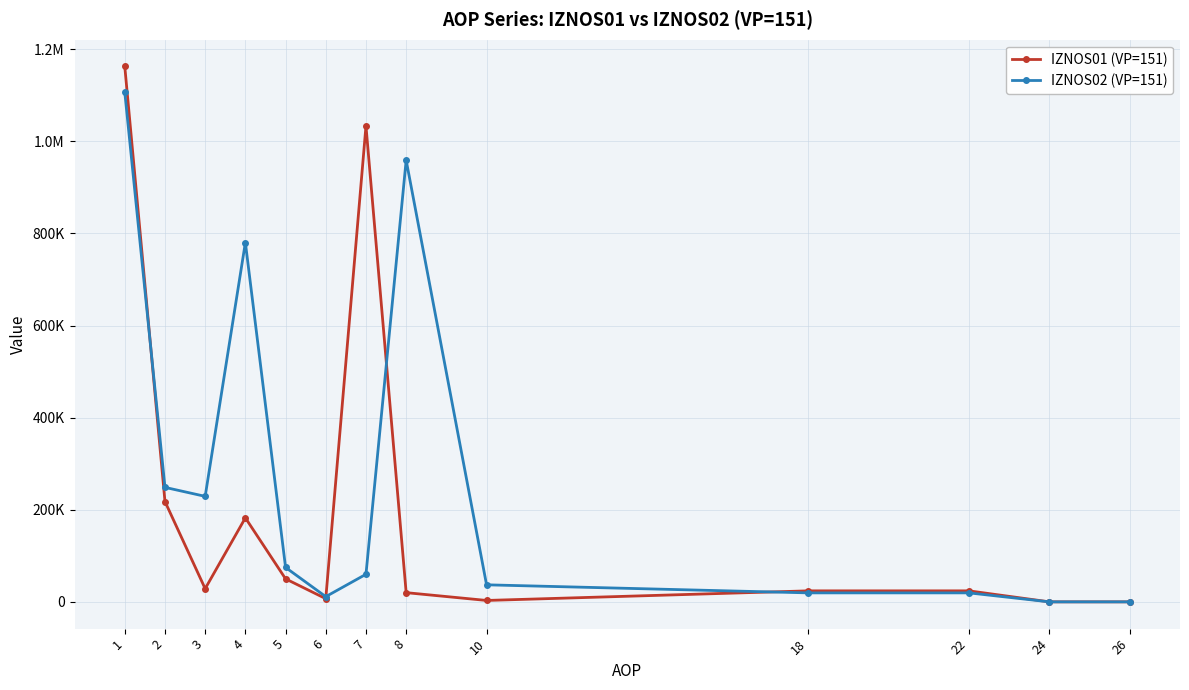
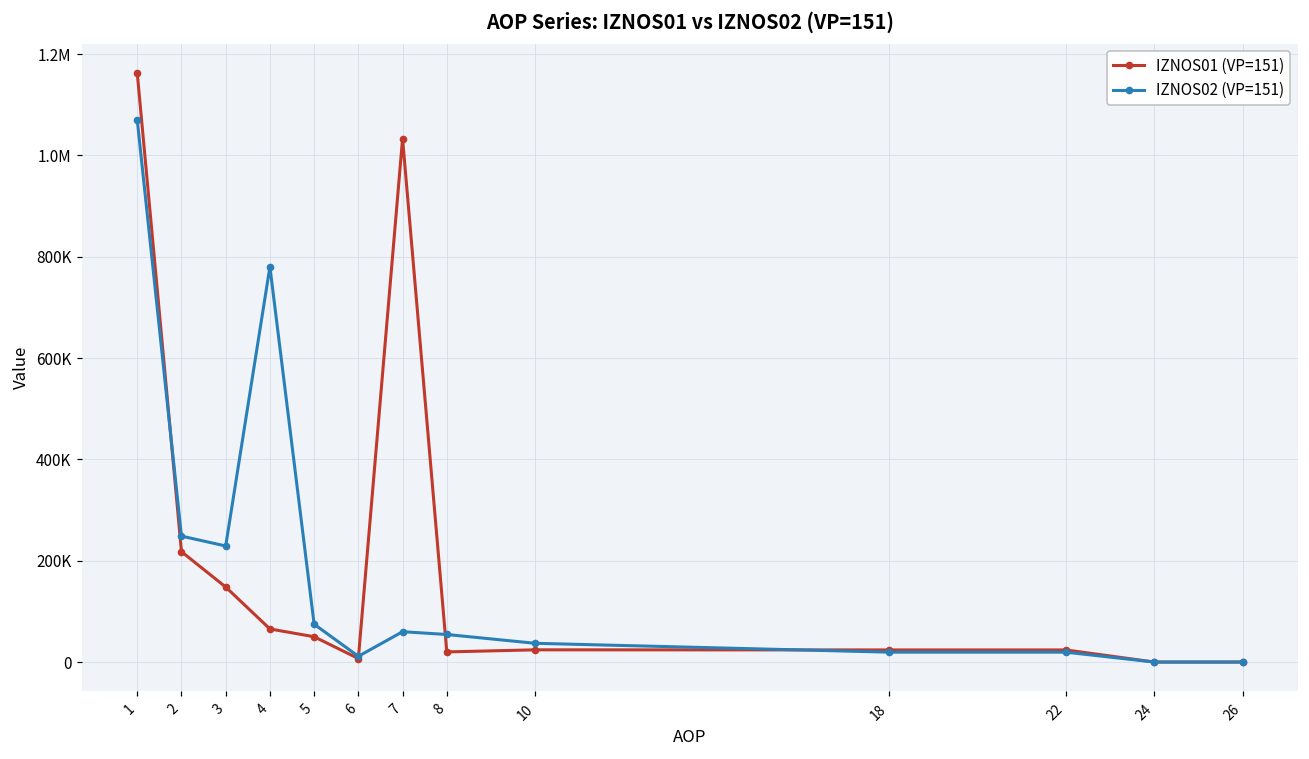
  {
    "IZNOS01 (VP=151)": {
      "1": 1160000,
      "2": 220000,
-     "3": 30000,
-     "4": 180000,
+     "3": 150000,
+     "4": 70000,
      "5": 50000,
      "7": 1030000,
      "8": 20000,
-     "10": 0
+     "10": 20000
    },
    "IZNOS02 (VP=151)": {
-     "1": 1110000,
+     "1": 1070000,
      "2": 250000,
      "3": 230000,
      "4": 780000,
      "5": 70000,
      "7": 60000,
-     "8": 960000,
+     "8": 50000,
      "10": 40000
    }
  }
